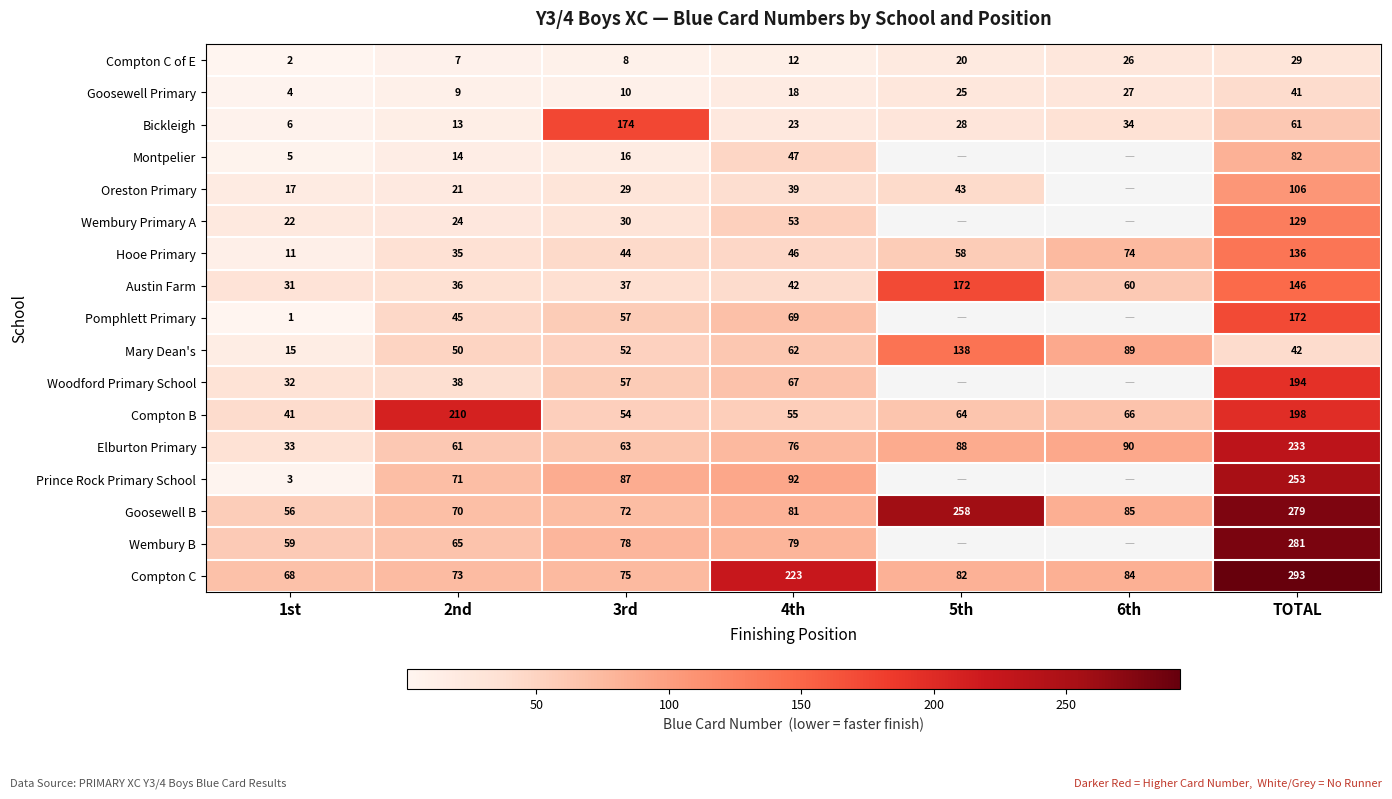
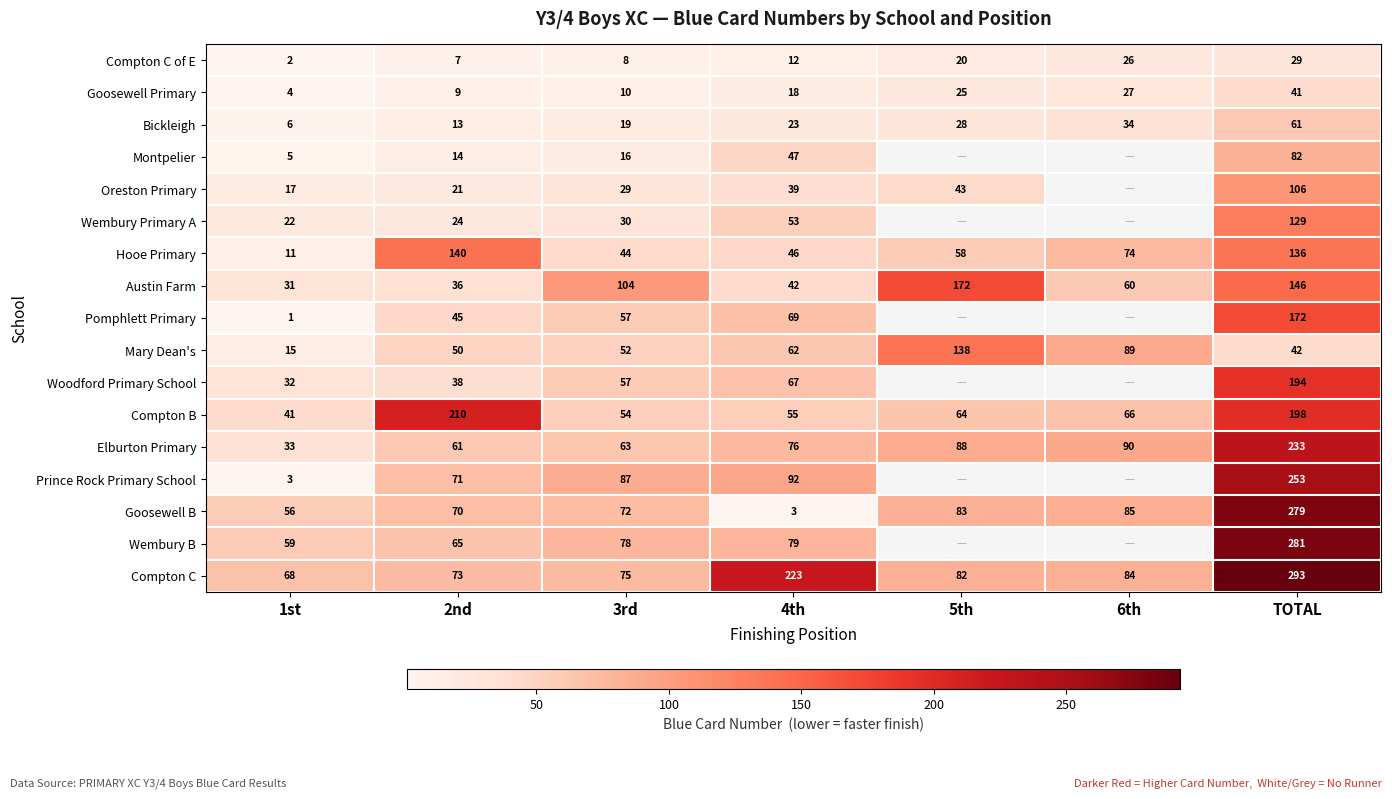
  {
    "Compton C of E": {
      "1st": 2,
      "2nd": 7,
      "3rd": 8,
      "4th": 12,
      "5th": 20,
      "6th": 26,
      "TOTAL": 29
    },
    "Goosewell Primary": {
      "1st": 4,
      "2nd": 9,
      "3rd": 10,
      "4th": 18,
      "5th": 25,
      "6th": 27,
      "TOTAL": 41
    },
    "Bickleigh": {
      "1st": 6,
      "2nd": 13,
-     "3rd": 174,
+     "3rd": 19,
      "4th": 23,
      "5th": 28,
      "6th": 34,
      "TOTAL": 61
    },
    "Montpelier": {
      "1st": 5,
      "2nd": 14,
      "3rd": 16,
      "4th": 47,
      "TOTAL": 82
    },
    "Oreston Primary": {
      "1st": 17,
      "2nd": 21,
      "3rd": 29,
      "4th": 39,
      "5th": 43,
      "TOTAL": 106
    },
    "Wembury Primary A": {
      "1st": 22,
      "2nd": 24,
      "3rd": 30,
      "4th": 53,
      "TOTAL": 129
    },
    "Hooe Primary": {
      "1st": 11,
-     "2nd": 35,
+     "2nd": 140,
      "3rd": 44,
      "4th": 46,
      "5th": 58,
      "6th": 74,
      "TOTAL": 136
    },
    "Austin Farm": {
      "1st": 31,
      "2nd": 36,
-     "3rd": 37,
+     "3rd": 104,
      "4th": 42,
      "5th": 172,
      "6th": 60,
      "TOTAL": 146
    },
    "Pomphlett Primary": {
      "1st": 1,
      "2nd": 45,
      "3rd": 57,
      "4th": 69,
      "TOTAL": 172
    },
    "Mary Dean's": {
      "1st": 15,
      "2nd": 50,
      "3rd": 52,
      "4th": 62,
      "5th": 138,
      "6th": 89,
      "TOTAL": 42
    },
    "Woodford Primary School": {
      "1st": 32,
      "2nd": 38,
      "3rd": 57,
      "4th": 67,
      "TOTAL": 194
    },
    "Compton B": {
      "1st": 41,
      "2nd": 210,
      "3rd": 54,
      "4th": 55,
      "5th": 64,
      "6th": 66,
      "TOTAL": 198
    },
    "Elburton Primary": {
      "1st": 33,
      "2nd": 61,
      "3rd": 63,
      "4th": 76,
      "5th": 88,
      "6th": 90,
      "TOTAL": 233
    },
    "Prince Rock Primary School": {
      "1st": 3,
      "2nd": 71,
      "3rd": 87,
      "4th": 92,
      "TOTAL": 253
    },
    "Goosewell B": {
      "1st": 56,
      "2nd": 70,
      "3rd": 72,
-     "4th": 81,
-     "5th": 258,
+     "4th": 3,
+     "5th": 83,
      "6th": 85,
      "TOTAL": 279
    },
    "Wembury B": {
      "1st": 59,
      "2nd": 65,
      "3rd": 78,
      "4th": 79,
      "TOTAL": 281
    },
    "Compton C": {
      "1st": 68,
      "2nd": 73,
      "3rd": 75,
      "4th": 223,
      "5th": 82,
      "6th": 84,
      "TOTAL": 293
    }
  }
